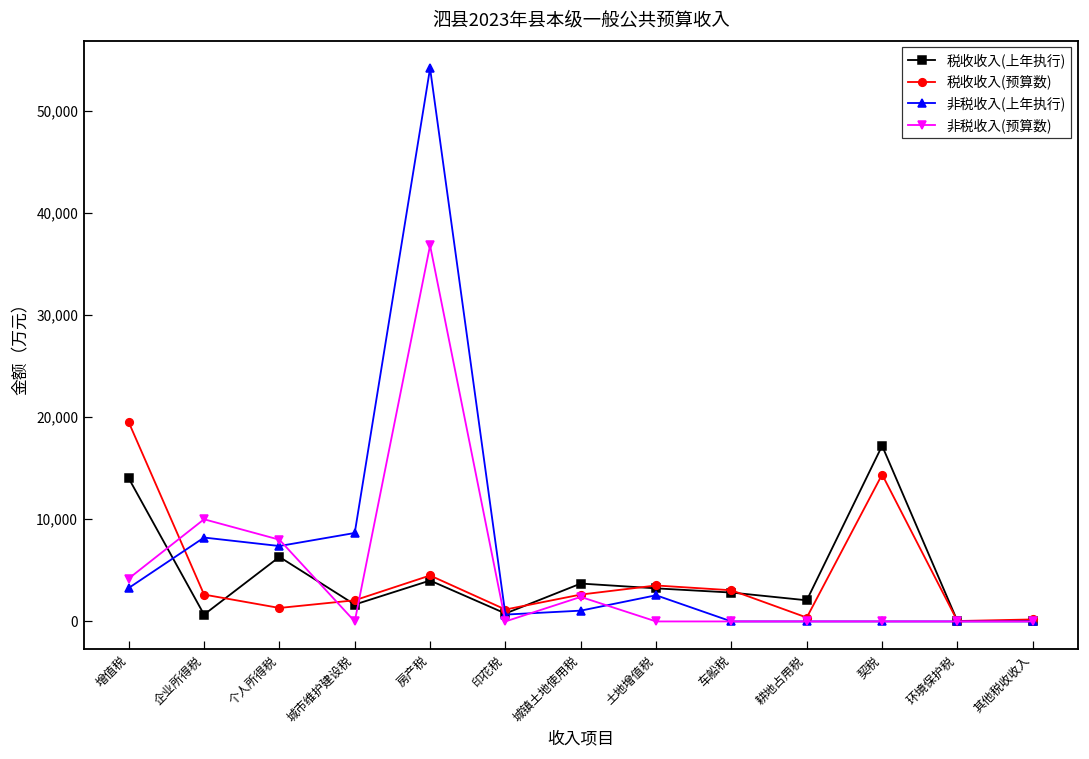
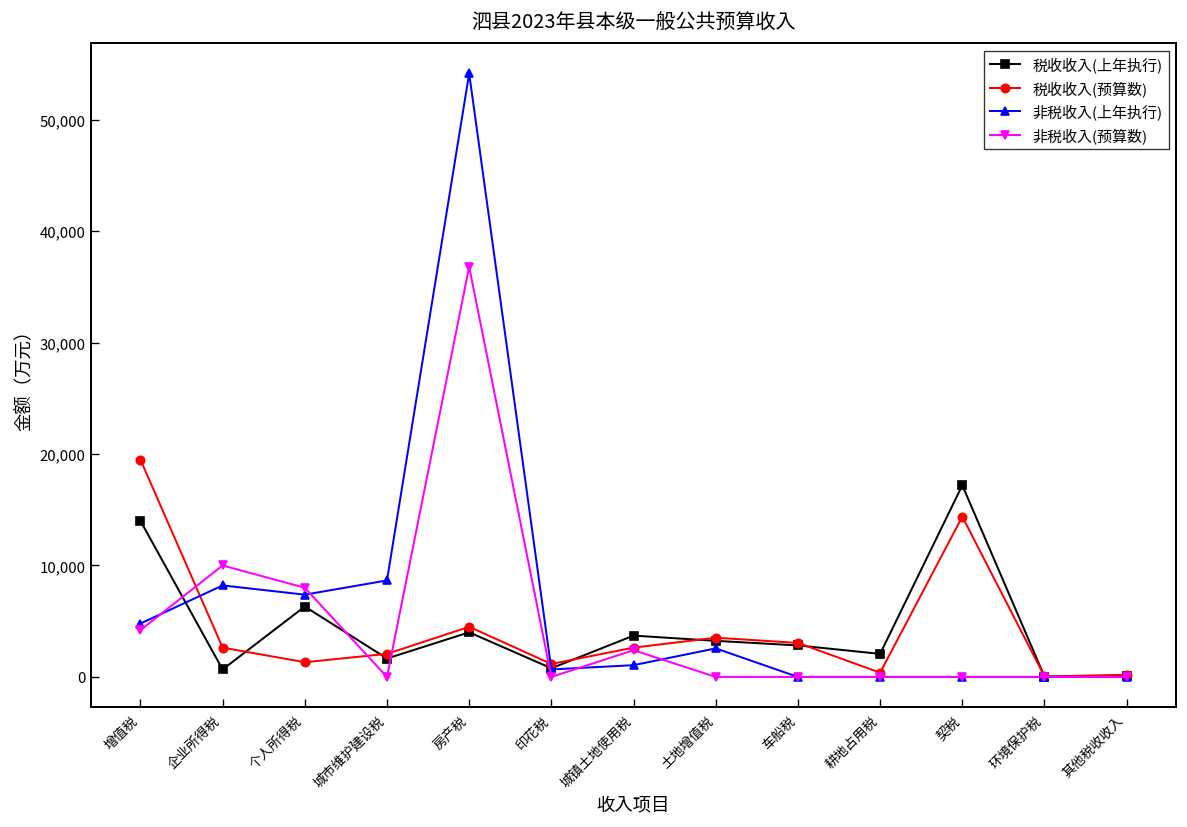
  {
    "税收收入(上年执行)": {
      "增值税": "14,000",
      "企业所得税": "1,000",
      "个人所得税": "6,000",
      "城市维护建设税": "2,000",
      "房产税": "4,000",
      "城镇土地使用税": "4,000",
      "土地增值税": "3,000",
      "耕地占用税": "2,000",
      "契税": "17,000"
    },
    "税收收入(预算数)": {
      "增值税": "20,000",
      "企业所得税": "3,000",
      "个人所得税": "1,000",
      "城市维护建设税": "2,000",
      "房产税": "4,000",
      "印花税": "1,000",
      "土地增值税": "4,000",
      "耕地占用税": "0",
      "契税": "14,000"
    },
    "非税收入(上年执行)": {
-     "增值税": "3,000",
+     "增值税": "5,000",
      "企业所得税": "8,000",
      "个人所得税": "7,000",
      "城市维护建设税": "9,000",
      "房产税": "54,000",
      "城镇土地使用税": "1,000",
      "土地增值税": "3,000"
    },
    "非税收入(预算数)": {
      "增值税": "4,000",
      "企业所得税": "10,000",
      "个人所得税": "8,000",
      "城市维护建设税": "0",
      "房产税": "37,000",
      "印花税": "0",
      "土地增值税": "0"
    }
  }
